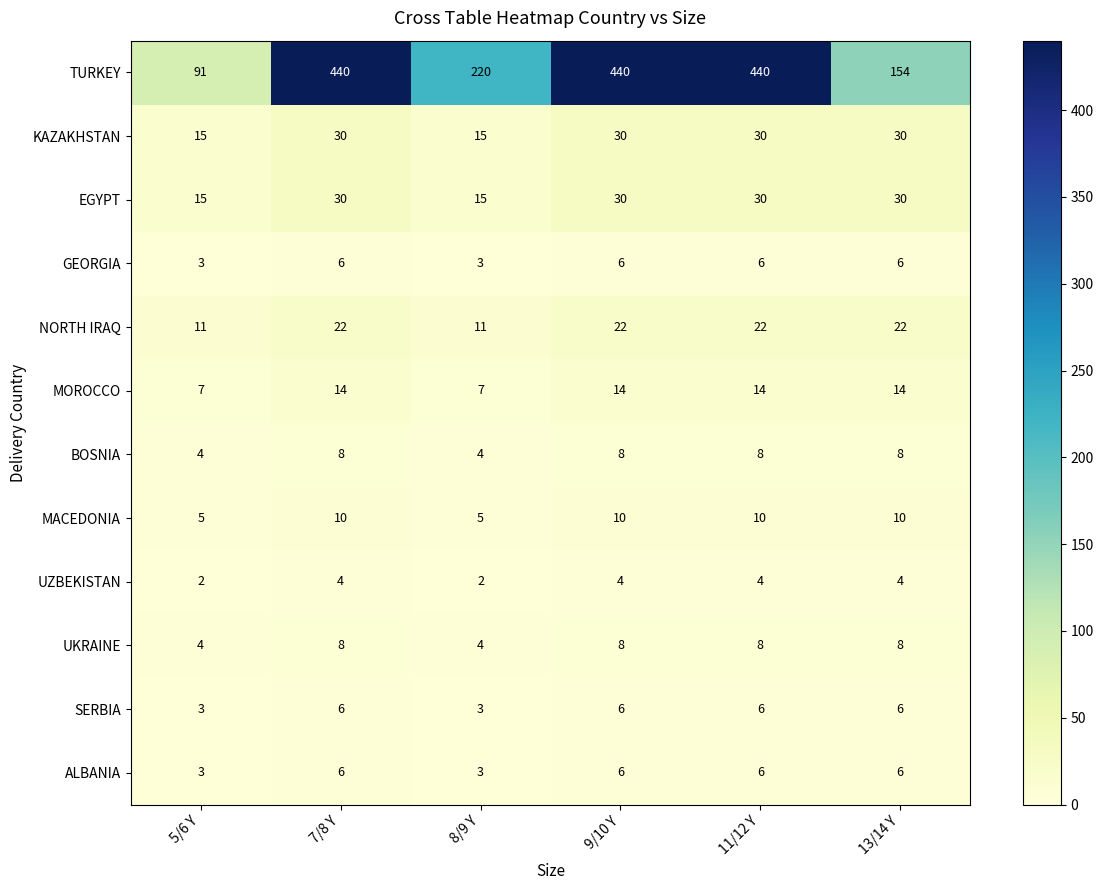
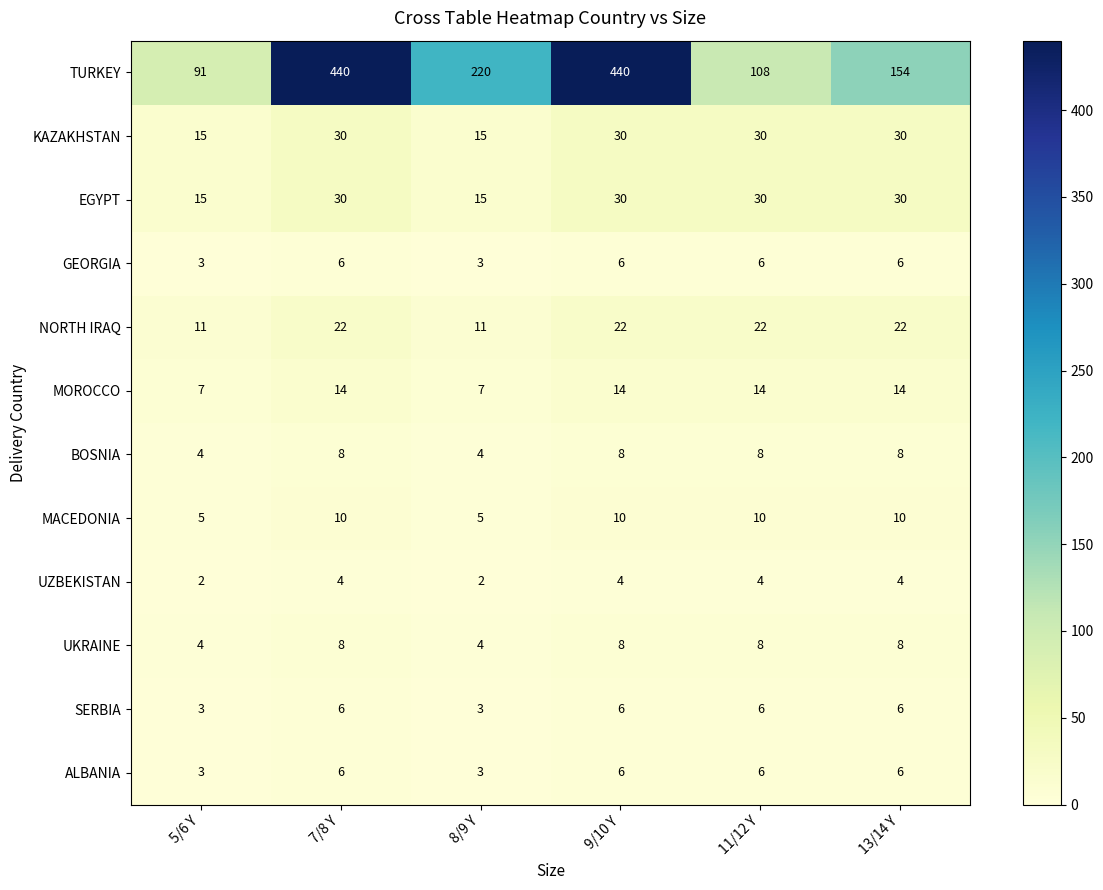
  {
    "TURKEY": {
      "5/6 Y": 91,
      "7/8 Y": 440,
      "8/9 Y": 220,
      "9/10 Y": 440,
-     "11/12 Y": 440,
+     "11/12 Y": 108,
      "13/14 Y": 154
    },
    "KAZAKHSTAN": {
      "5/6 Y": 15,
      "7/8 Y": 30,
      "8/9 Y": 15,
      "9/10 Y": 30,
      "11/12 Y": 30,
      "13/14 Y": 30
    },
    "EGYPT": {
      "5/6 Y": 15,
      "7/8 Y": 30,
      "8/9 Y": 15,
      "9/10 Y": 30,
      "11/12 Y": 30,
      "13/14 Y": 30
    },
    "GEORGIA": {
      "5/6 Y": 3,
      "7/8 Y": 6,
      "8/9 Y": 3,
      "9/10 Y": 6,
      "11/12 Y": 6,
      "13/14 Y": 6
    },
    "NORTH IRAQ": {
      "5/6 Y": 11,
      "7/8 Y": 22,
      "8/9 Y": 11,
      "9/10 Y": 22,
      "11/12 Y": 22,
      "13/14 Y": 22
    },
    "MOROCCO": {
      "5/6 Y": 7,
      "7/8 Y": 14,
      "8/9 Y": 7,
      "9/10 Y": 14,
      "11/12 Y": 14,
      "13/14 Y": 14
    },
    "BOSNIA": {
      "5/6 Y": 4,
      "7/8 Y": 8,
      "8/9 Y": 4,
      "9/10 Y": 8,
      "11/12 Y": 8,
      "13/14 Y": 8
    },
    "MACEDONIA": {
      "5/6 Y": 5,
      "7/8 Y": 10,
      "8/9 Y": 5,
      "9/10 Y": 10,
      "11/12 Y": 10,
      "13/14 Y": 10
    },
    "UZBEKISTAN": {
      "5/6 Y": 2,
      "7/8 Y": 4,
      "8/9 Y": 2,
      "9/10 Y": 4,
      "11/12 Y": 4,
      "13/14 Y": 4
    },
    "UKRAINE": {
      "5/6 Y": 4,
      "7/8 Y": 8,
      "8/9 Y": 4,
      "9/10 Y": 8,
      "11/12 Y": 8,
      "13/14 Y": 8
    },
    "SERBIA": {
      "5/6 Y": 3,
      "7/8 Y": 6,
      "8/9 Y": 3,
      "9/10 Y": 6,
      "11/12 Y": 6,
      "13/14 Y": 6
    },
    "ALBANIA": {
      "5/6 Y": 3,
      "7/8 Y": 6,
      "8/9 Y": 3,
      "9/10 Y": 6,
      "11/12 Y": 6,
      "13/14 Y": 6
    }
  }
